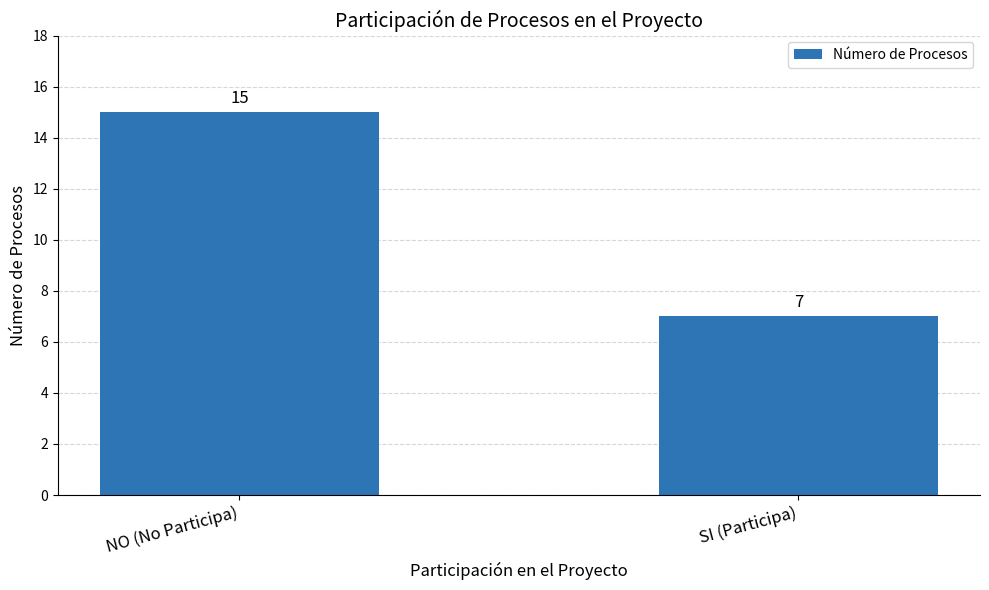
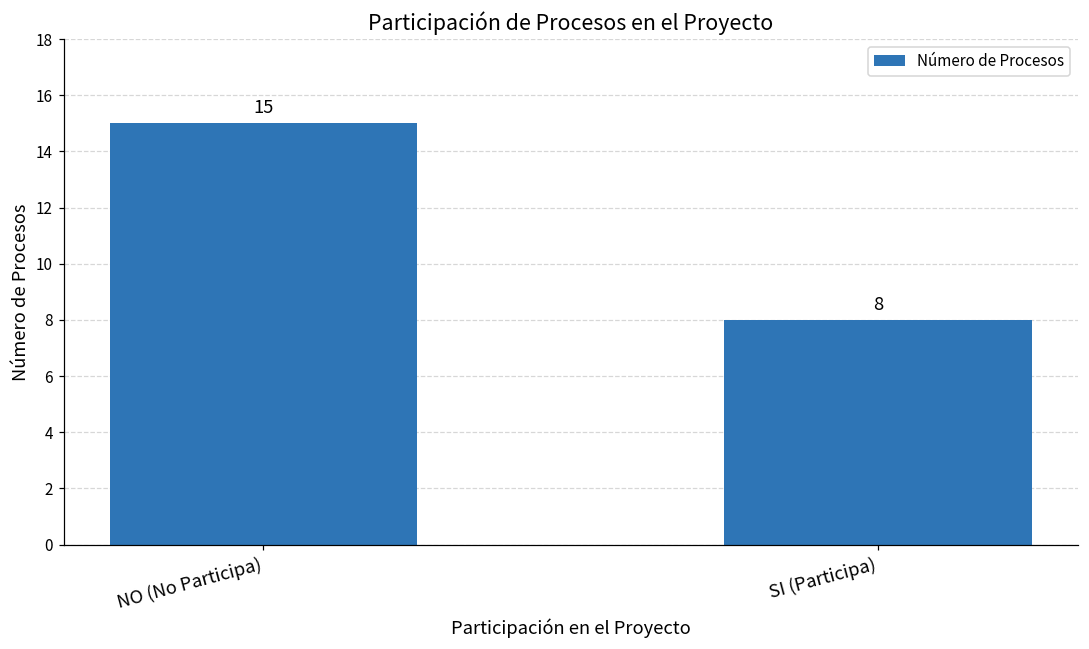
  {
    "NO (No Participa)": 15,
-   "SI (Participa)": 7
+   "SI (Participa)": 8
  }
